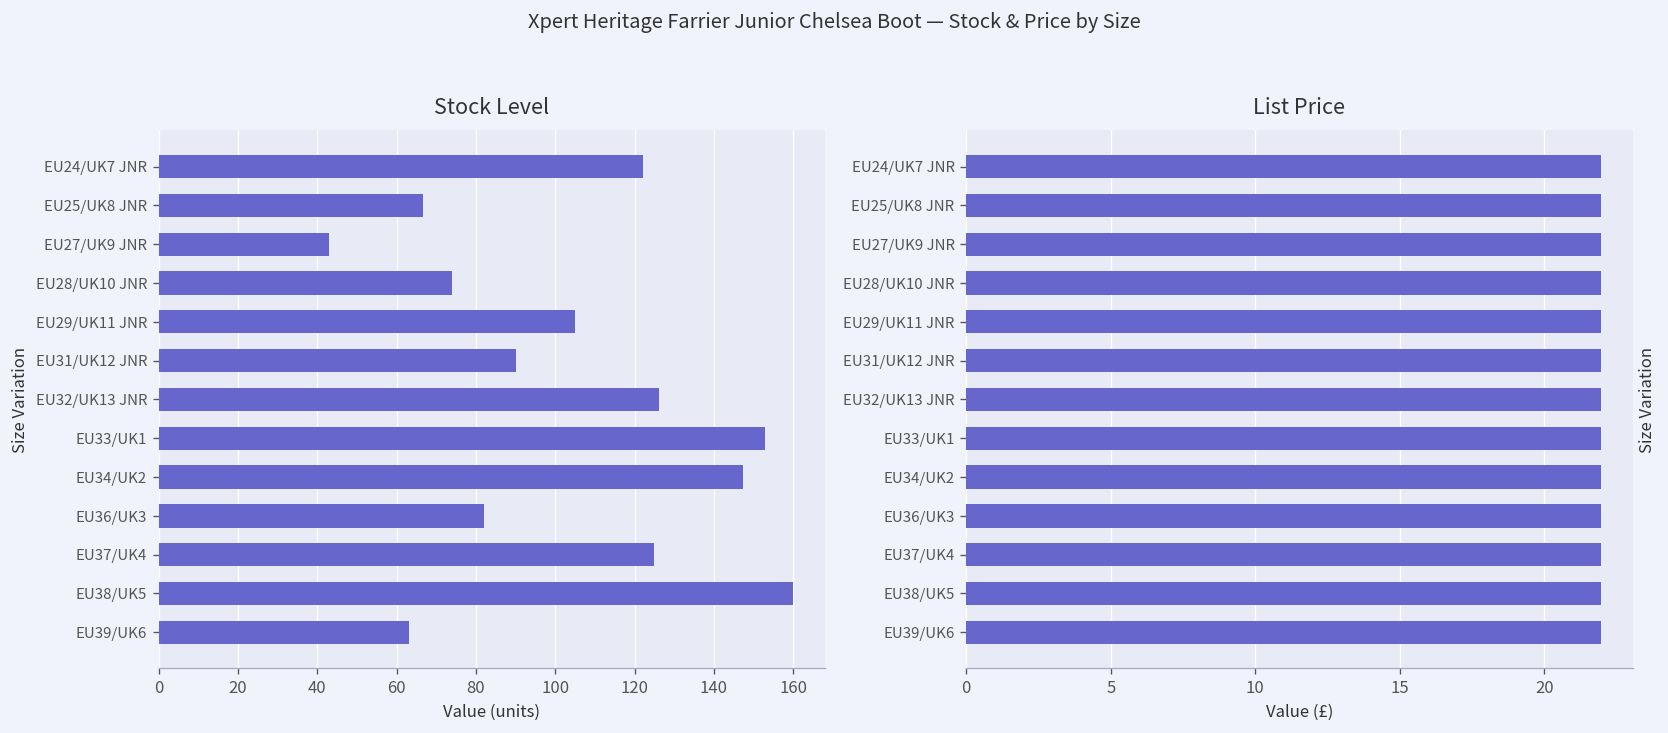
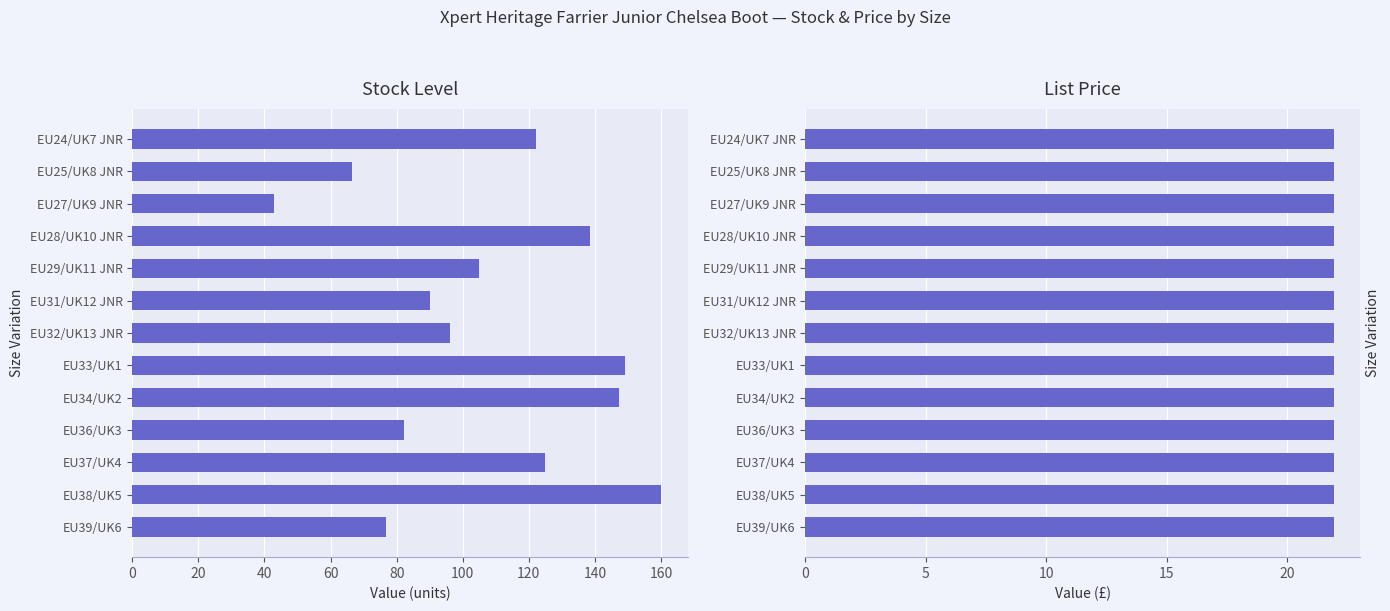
  {
    "Stock Level": {
      "EU24/UK7 JNR": 122,
      "EU25/UK8 JNR": 67,
      "EU27/UK9 JNR": 43,
-     "EU28/UK10 JNR": 74,
+     "EU28/UK10 JNR": 139,
      "EU29/UK11 JNR": 105,
      "EU31/UK12 JNR": 90,
-     "EU32/UK13 JNR": 126,
-     "EU33/UK1": 153,
+     "EU32/UK13 JNR": 96,
+     "EU33/UK1": 149,
      "EU34/UK2": 147,
      "EU36/UK3": 82,
      "EU37/UK4": 125,
      "EU38/UK5": 160,
-     "EU39/UK6": 63
+     "EU39/UK6": 77
    },
    "List Price": {
      "EU24/UK7 JNR": 22.0,
      "EU25/UK8 JNR": 22.0,
      "EU27/UK9 JNR": 22.0,
      "EU28/UK10 JNR": 22.0,
      "EU29/UK11 JNR": 22.0,
      "EU31/UK12 JNR": 22.0,
      "EU32/UK13 JNR": 22.0,
      "EU33/UK1": 22.0,
      "EU34/UK2": 22.0,
      "EU36/UK3": 22.0,
      "EU37/UK4": 22.0,
      "EU38/UK5": 22.0,
      "EU39/UK6": 22.0
    }
  }
